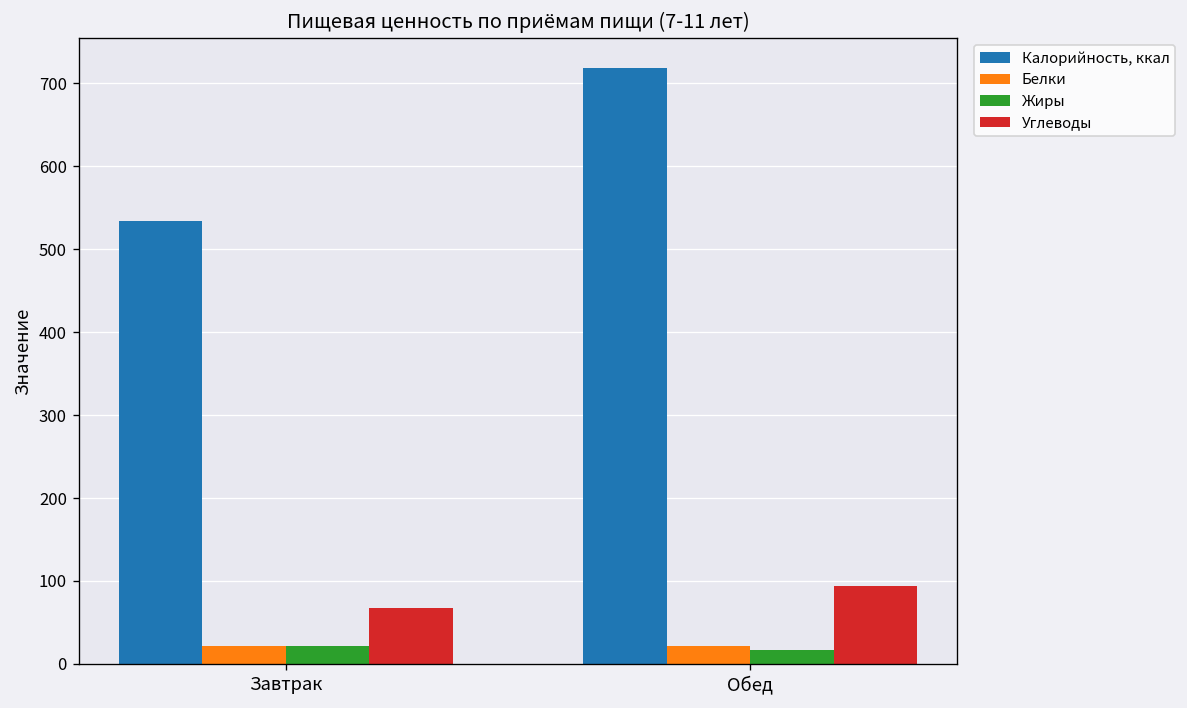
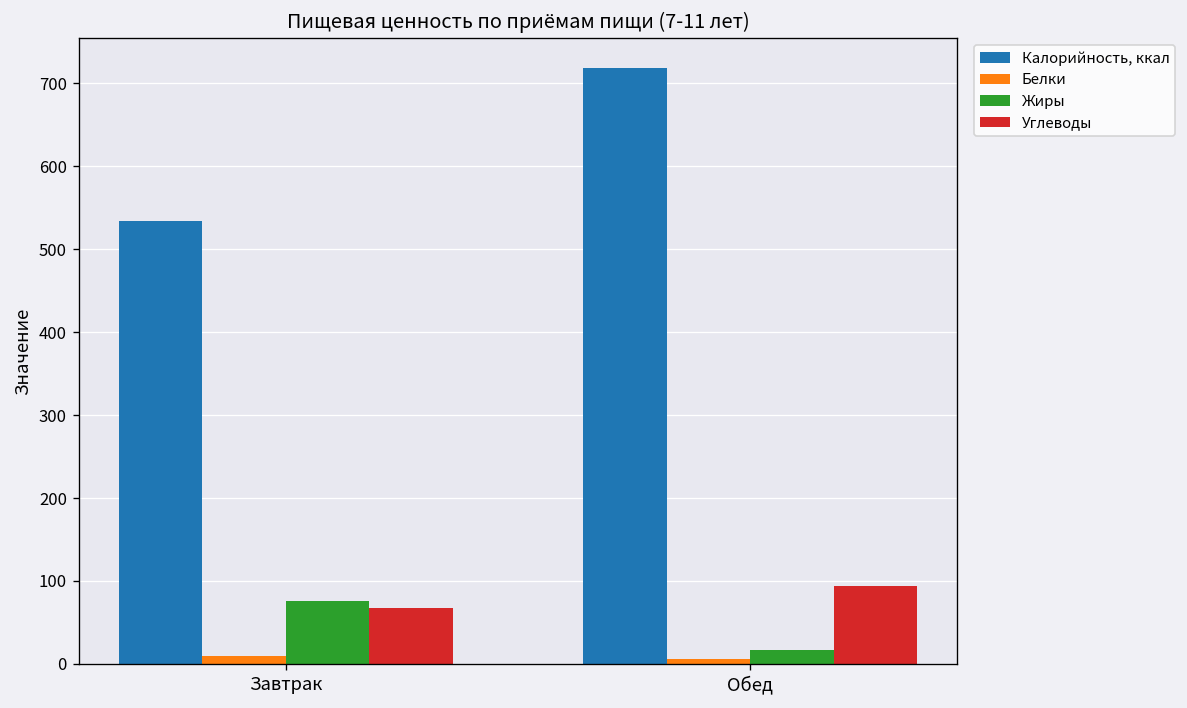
  {
    "Калорийность, ккал": {
      "Завтрак": 530,
      "Обед": 720
    },
    "Белки": {
-     "Завтрак": 20,
-     "Обед": 20
+     "Завтрак": 10,
+     "Обед": 10
    },
    "Жиры": {
-     "Завтрак": 20,
+     "Завтрак": 80,
      "Обед": 20
    },
    "Углеводы": {
      "Завтрак": 70,
      "Обед": 90
    }
  }
